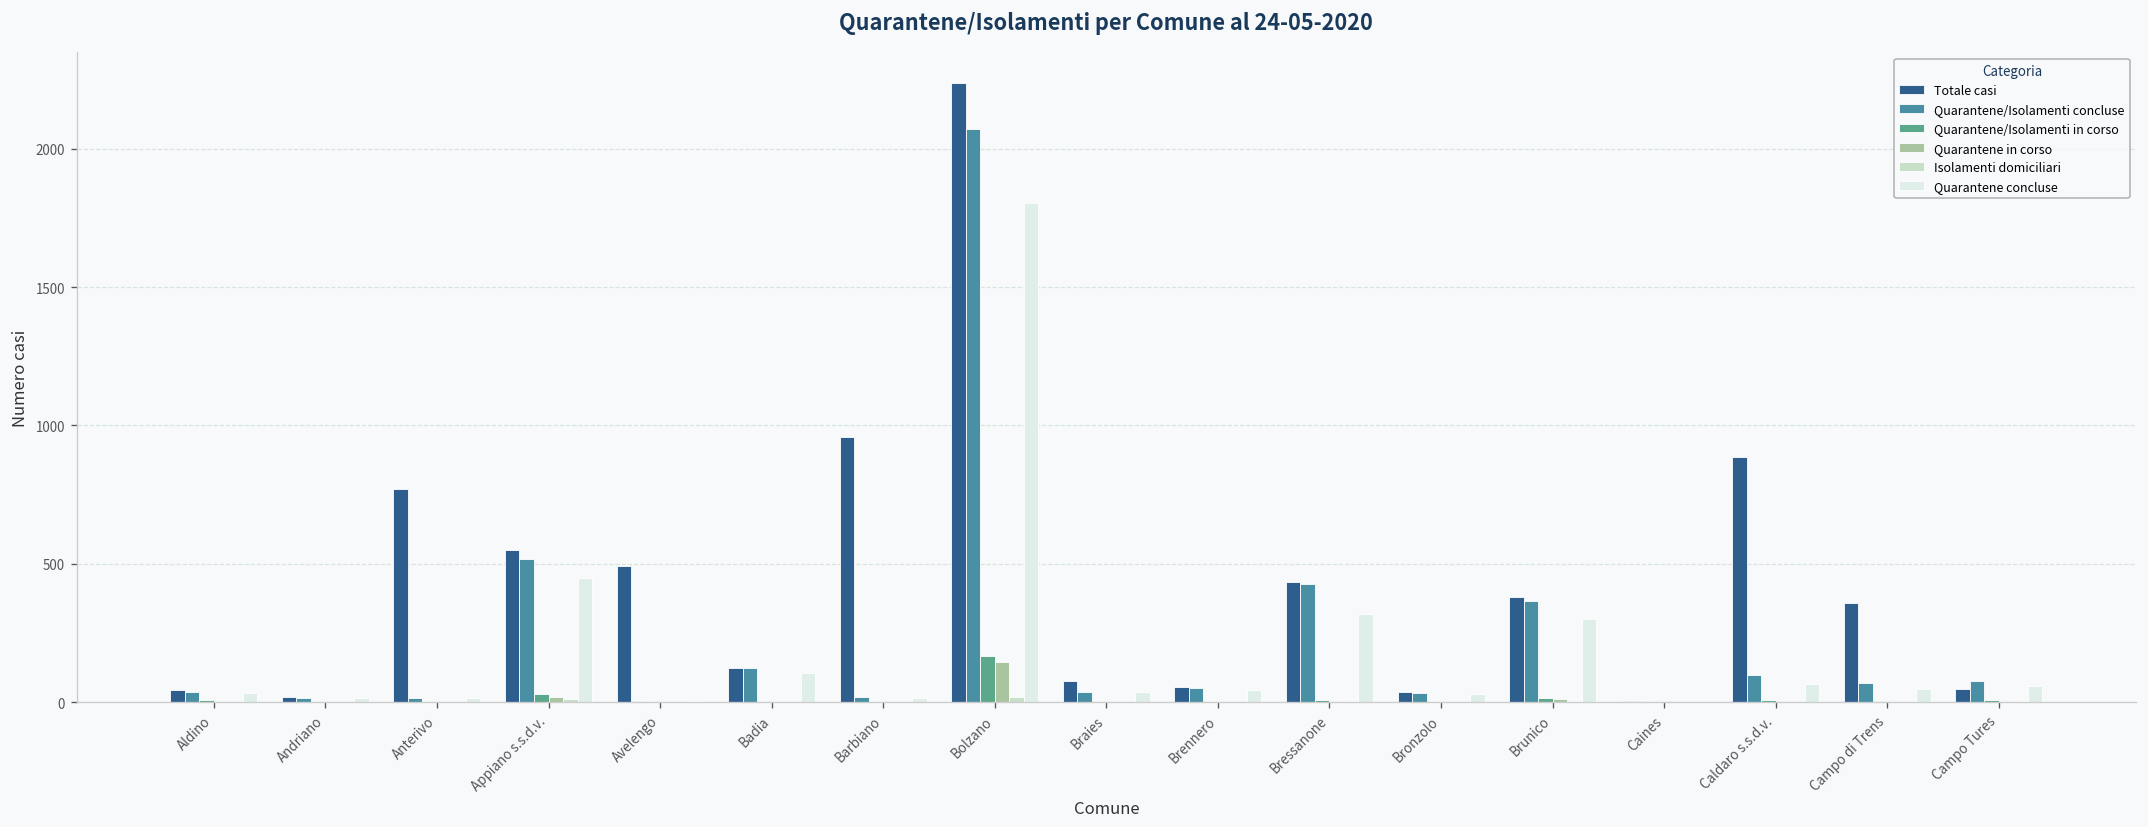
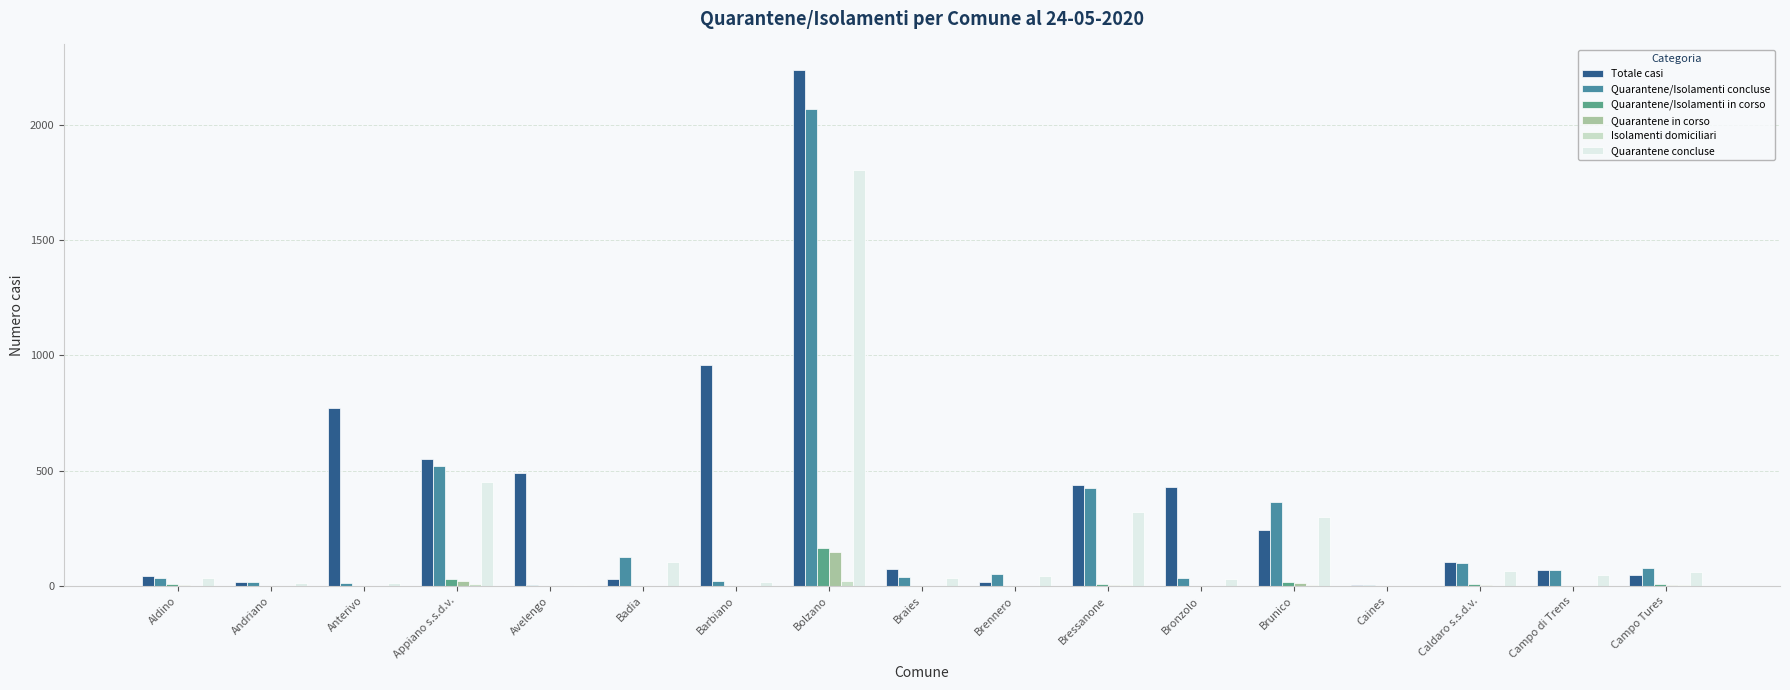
  {
    "Totale casi": {
      "Aldino": 40,
      "Andriano": 20,
      "Anterivo": 770,
      "Appiano s.s.d.v.": 550,
      "Avelengo": 490,
-     "Badia": 130,
+     "Badia": 30,
      "Barbiano": 960,
      "Bolzano": 2240,
      "Braies": 80,
-     "Brennero": 50,
+     "Brennero": 20,
      "Bressanone": 440,
-     "Bronzolo": 40,
-     "Brunico": 380,
-     "Caldaro s.s.d.v.": 890,
-     "Campo di Trens": 360,
+     "Bronzolo": 430,
+     "Brunico": 240,
+     "Caldaro s.s.d.v.": 110,
+     "Campo di Trens": 70,
      "Campo Tures": 50
    }
  }
